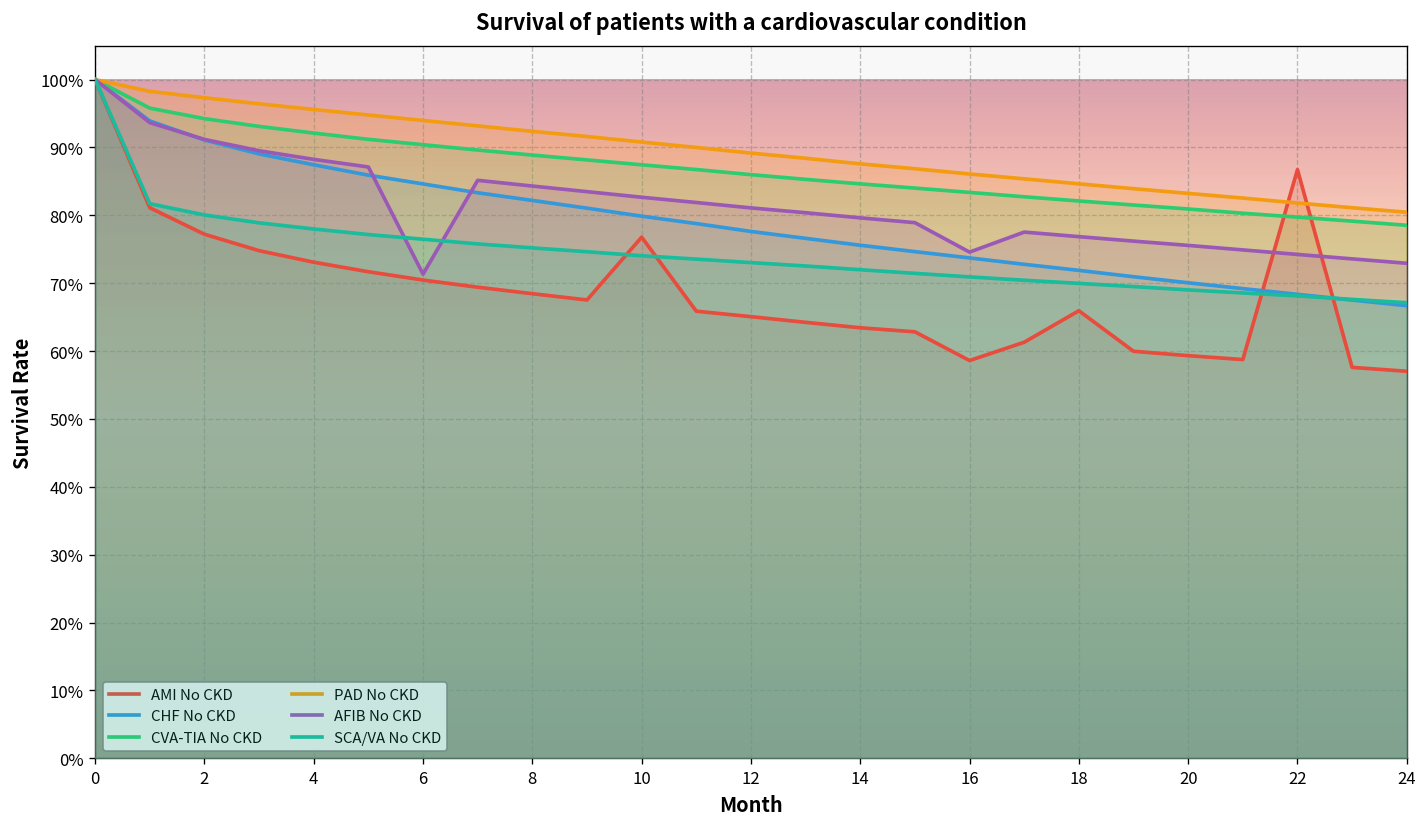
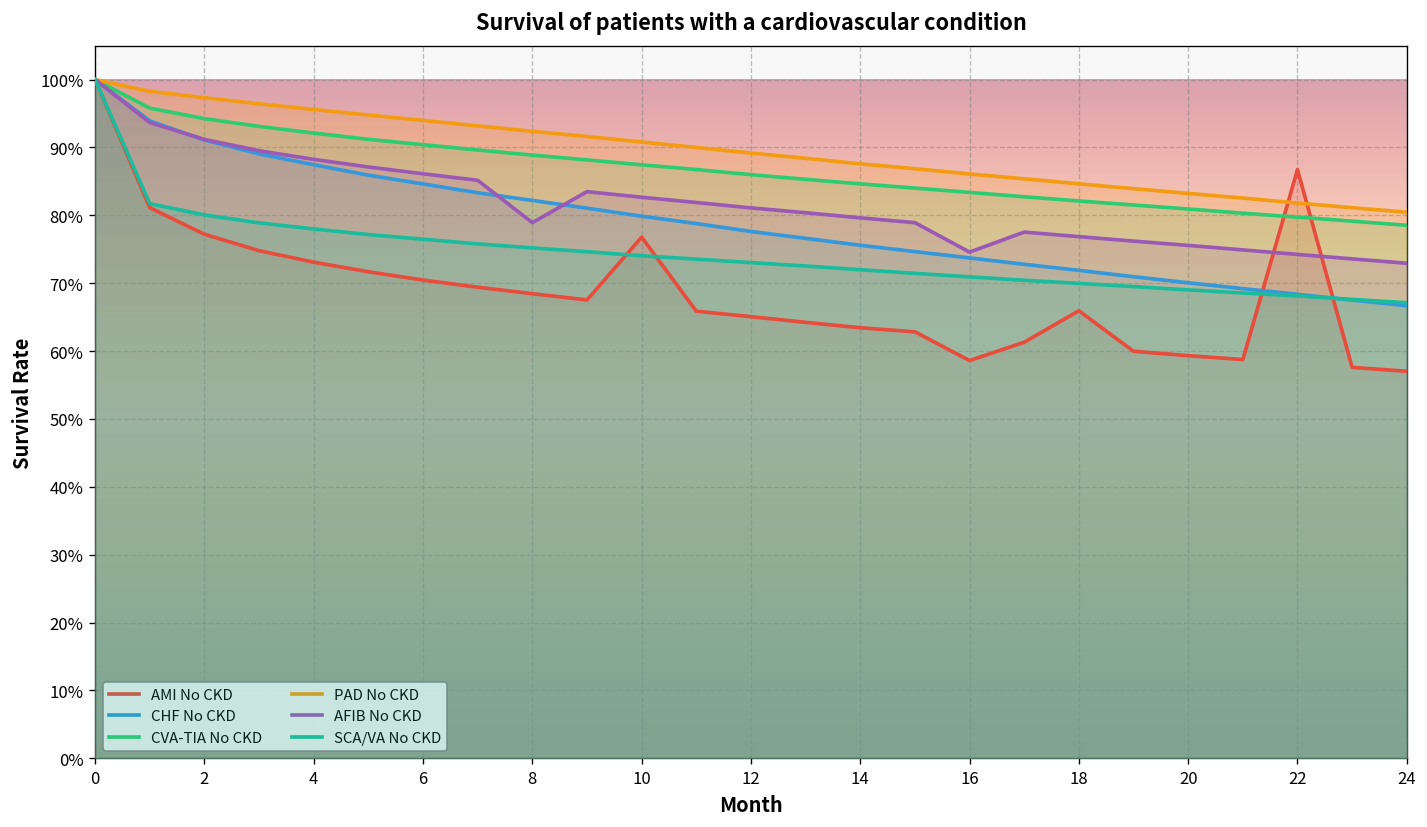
  {
    "AMI No CKD": {
      "2": "77%",
      "4": "73%",
      "6": "70%",
      "8": "68%",
      "10": "77%",
      "12": "65%",
      "14": "63%",
      "16": "59%",
      "18": "66%",
      "20": "59%",
      "22": "87%",
      "24": "57%"
    },
    "CHF No CKD": {
      "4": "87%",
      "6": "85%",
      "8": "82%",
      "10": "80%",
      "12": "78%",
      "14": "76%",
      "16": "74%",
      "18": "72%",
      "20": "70%"
    },
    "PAD No CKD": {
      "2": "97%",
      "4": "96%",
      "6": "94%",
      "8": "92%",
      "10": "91%",
      "12": "89%",
      "14": "88%",
      "16": "86%",
      "18": "85%",
      "20": "83%",
      "22": "82%",
      "24": "80%"
    },
    "AFIB No CKD": {
      "4": "88%",
-     "6": "71%",
-     "8": "84%",
+     "6": "86%",
+     "8": "79%",
      "10": "83%",
      "12": "81%",
      "14": "80%",
      "16": "75%",
      "18": "77%",
      "20": "76%",
      "22": "74%",
      "24": "73%"
    }
  }
